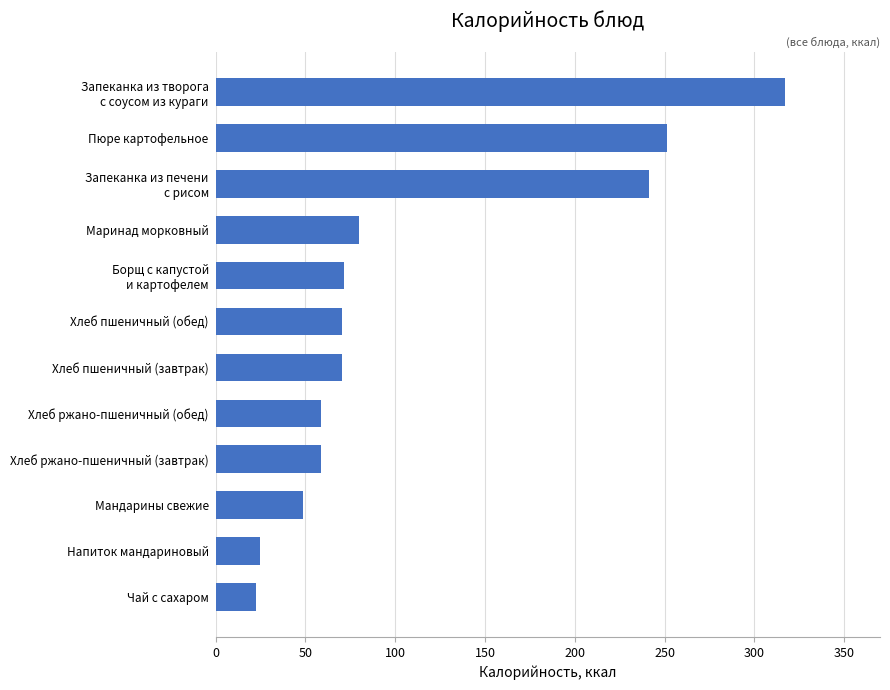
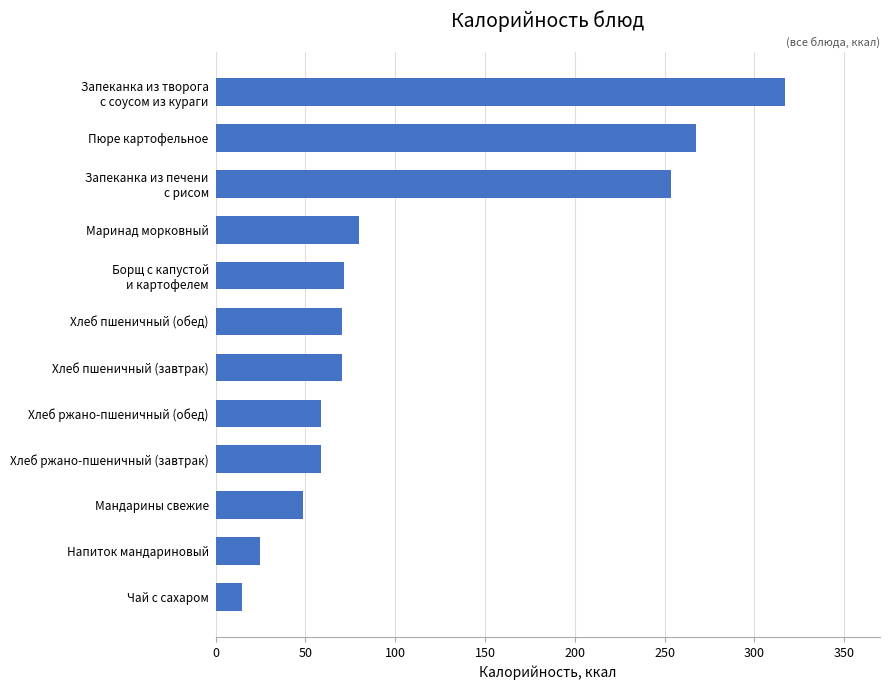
  {
    "Запеканка из творога с соусом из кураги": 317,
-   "Пюре картофельное": 251,
-   "Запеканка из печени с рисом": 241,
+   "Пюре картофельное": 268,
+   "Запеканка из печени с рисом": 253,
    "Маринад морковный": 80,
    "Борщ с капустой и картофелем": 72,
    "Хлеб пшеничный (обед)": 70,
    "Хлеб пшеничный (завтрак)": 70,
    "Хлеб ржано-пшеничный (обед)": 59,
    "Хлеб ржано-пшеничный (завтрак)": 59,
    "Мандарины свежие": 49,
    "Напиток мандариновый": 25,
-   "Чай с сахаром": 22
+   "Чай с сахаром": 15
  }
